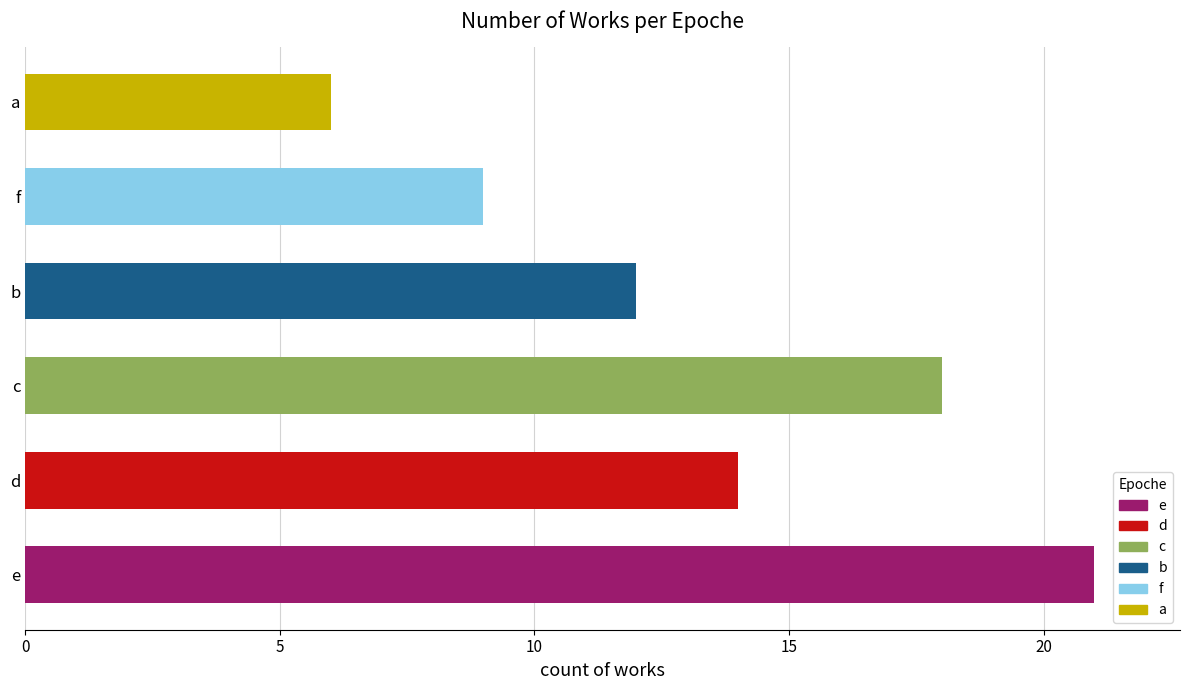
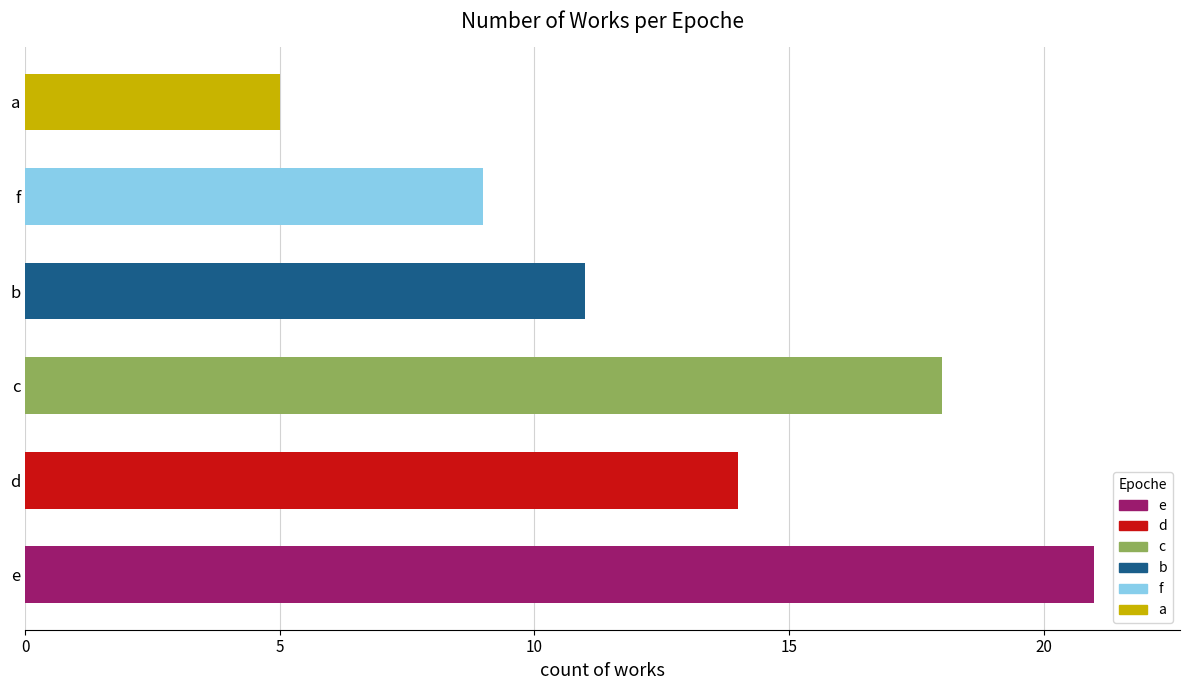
  {
-   "a": 6,
+   "a": 5,
    "f": 9,
-   "b": 12,
+   "b": 11,
    "c": 18,
    "d": 14,
    "e": 21
  }
